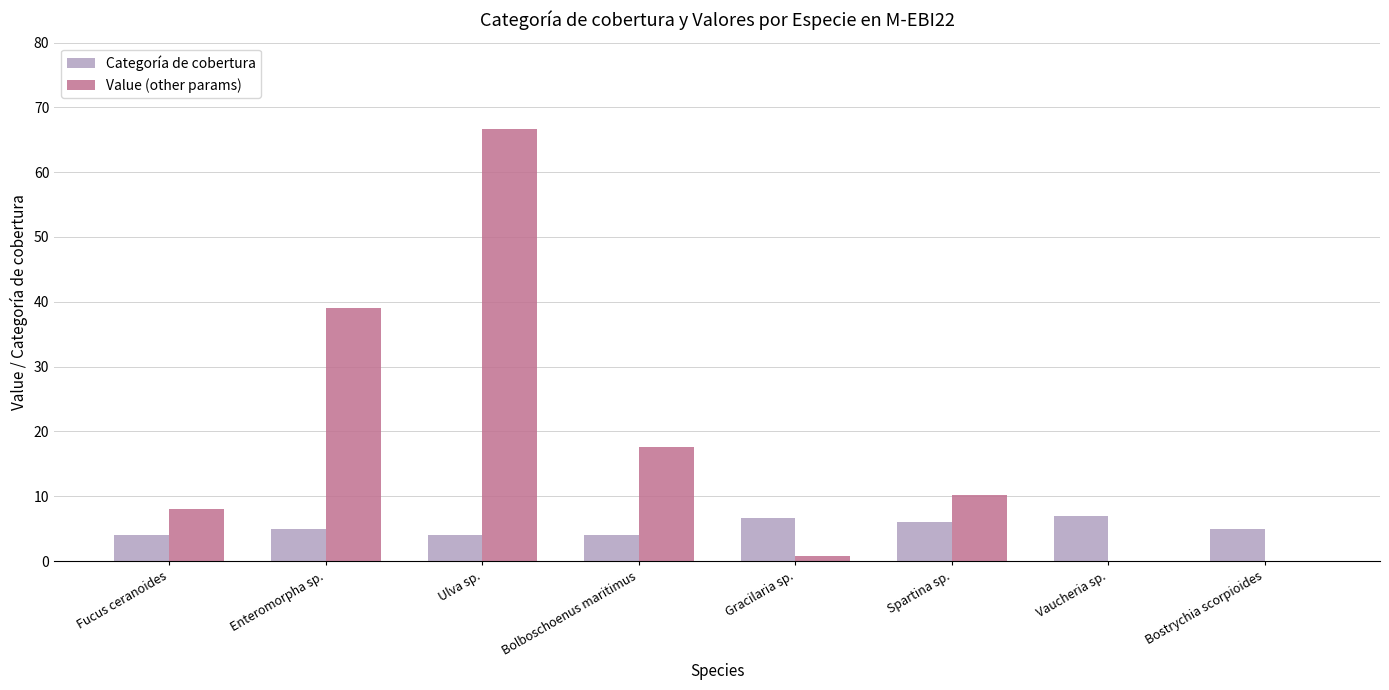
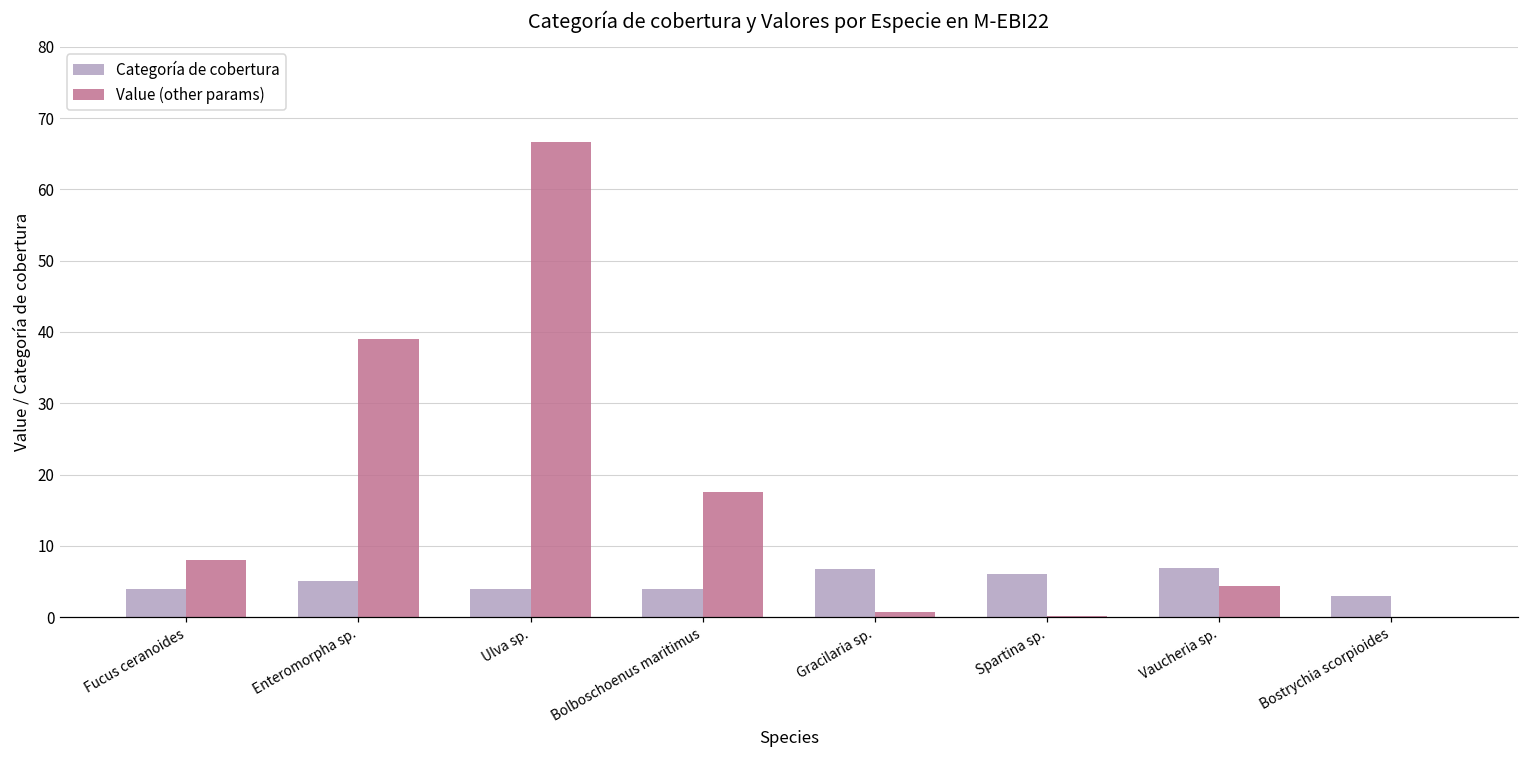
  {
    "Categoría de cobertura": {
      "Fucus ceranoides": 4,
      "Enteromorpha sp.": 5,
      "Ulva sp.": 4,
      "Bolboschoenus maritimus": 4,
      "Gracilaria sp.": 7,
      "Spartina sp.": 6,
      "Vaucheria sp.": 7,
-     "Bostrychia scorpioides": 5
+     "Bostrychia scorpioides": 3
    },
    "Value (other params)": {
      "Fucus ceranoides": 8,
      "Enteromorpha sp.": 39,
      "Ulva sp.": 67,
      "Bolboschoenus maritimus": 18,
      "Gracilaria sp.": 1,
-     "Spartina sp.": 10,
-     "Vaucheria sp.": 0,
+     "Spartina sp.": 0,
+     "Vaucheria sp.": 4,
      "Bostrychia scorpioides": 0
    }
  }
